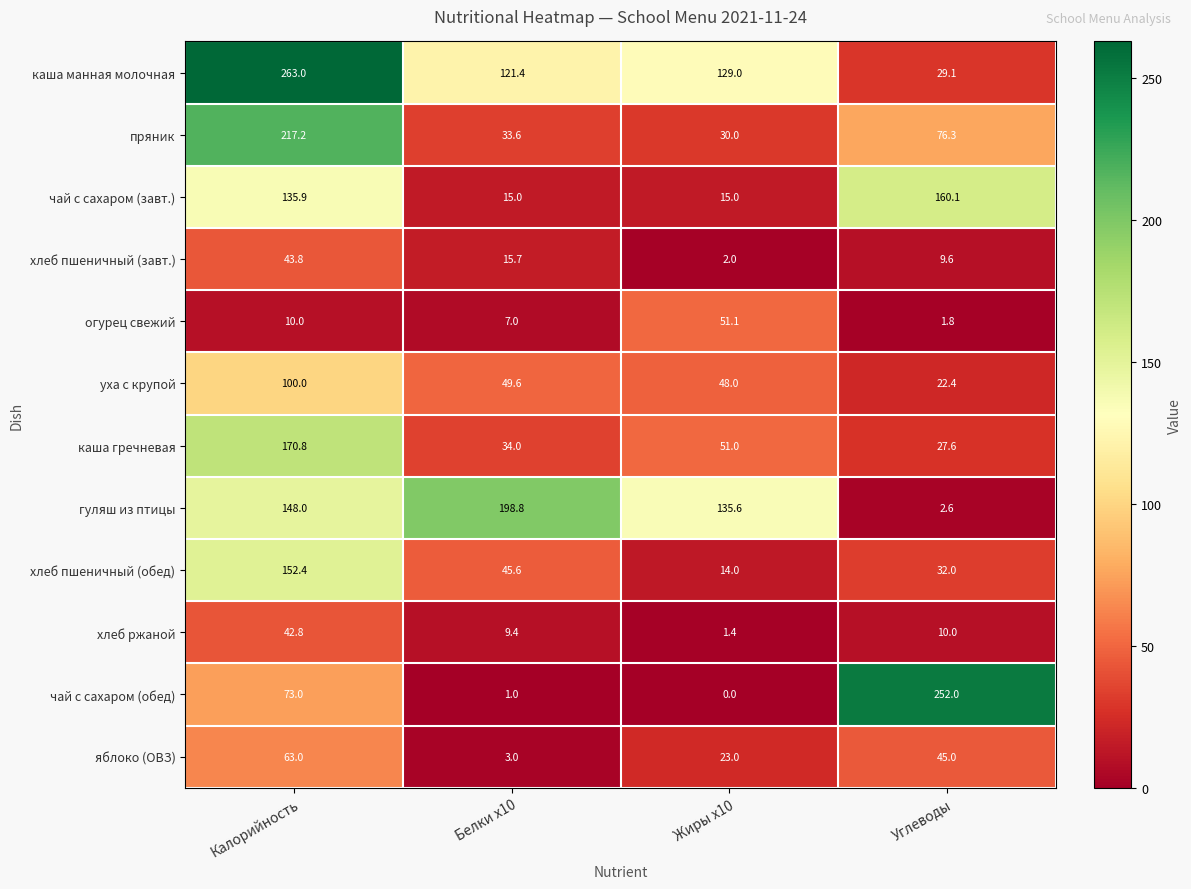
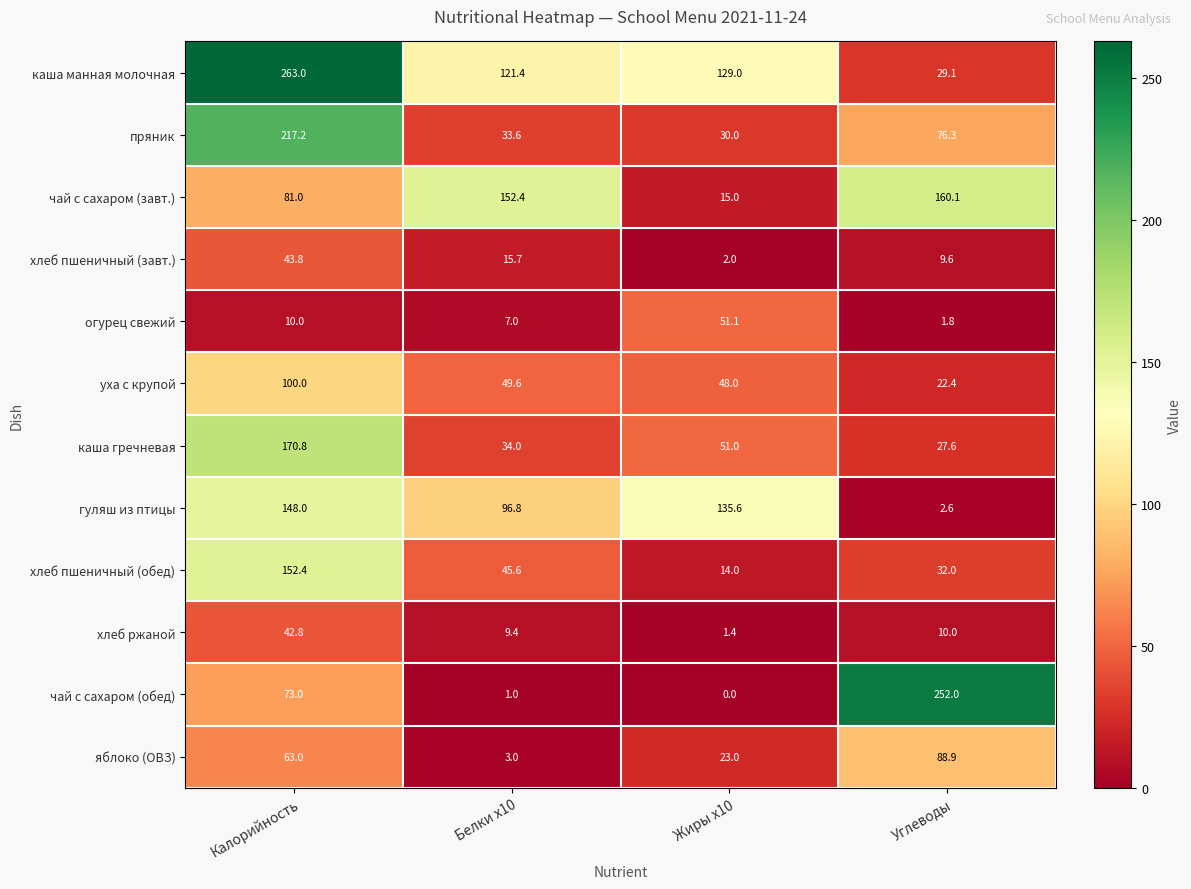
  {
    "каша манная молочная": {
      "Калорийность": 263.0,
      "Белки x10": 121.4,
      "Жиры x10": 129.0,
      "Углеводы": 29.1
    },
    "пряник": {
      "Калорийность": 217.2,
      "Белки x10": 33.6,
      "Жиры x10": 30.0,
      "Углеводы": 76.3
    },
    "чай с сахаром (завт.)": {
-     "Калорийность": 135.9,
-     "Белки x10": 15.0,
+     "Калорийность": 81.0,
+     "Белки x10": 152.4,
      "Жиры x10": 15.0,
      "Углеводы": 160.1
    },
    "хлеб пшеничный (завт.)": {
      "Калорийность": 43.8,
      "Белки x10": 15.7,
      "Жиры x10": 2.0,
      "Углеводы": 9.6
    },
    "огурец свежий": {
      "Калорийность": 10.0,
      "Белки x10": 7.0,
      "Жиры x10": 51.1,
      "Углеводы": 1.8
    },
    "уха с крупой": {
      "Калорийность": 100.0,
      "Белки x10": 49.6,
      "Жиры x10": 48.0,
      "Углеводы": 22.4
    },
    "каша гречневая": {
      "Калорийность": 170.8,
      "Белки x10": 34.0,
      "Жиры x10": 51.0,
      "Углеводы": 27.6
    },
    "гуляш из птицы": {
      "Калорийность": 148.0,
-     "Белки x10": 198.8,
+     "Белки x10": 96.8,
      "Жиры x10": 135.6,
      "Углеводы": 2.6
    },
    "хлеб пшеничный (обед)": {
      "Калорийность": 152.4,
      "Белки x10": 45.6,
      "Жиры x10": 14.0,
      "Углеводы": 32.0
    },
    "хлеб ржаной": {
      "Калорийность": 42.8,
      "Белки x10": 9.4,
      "Жиры x10": 1.4,
      "Углеводы": 10.0
    },
    "чай с сахаром (обед)": {
      "Калорийность": 73.0,
      "Белки x10": 1.0,
      "Жиры x10": 0.0,
      "Углеводы": 252.0
    },
    "яблоко (ОВЗ)": {
      "Калорийность": 63.0,
      "Белки x10": 3.0,
      "Жиры x10": 23.0,
-     "Углеводы": 45.0
+     "Углеводы": 88.9
    }
  }
